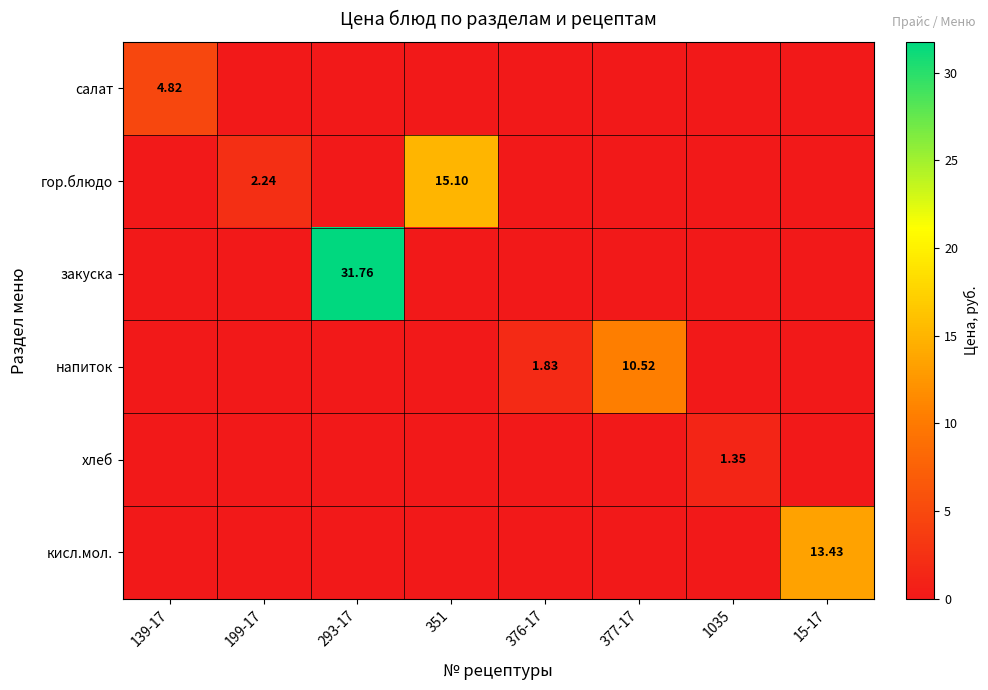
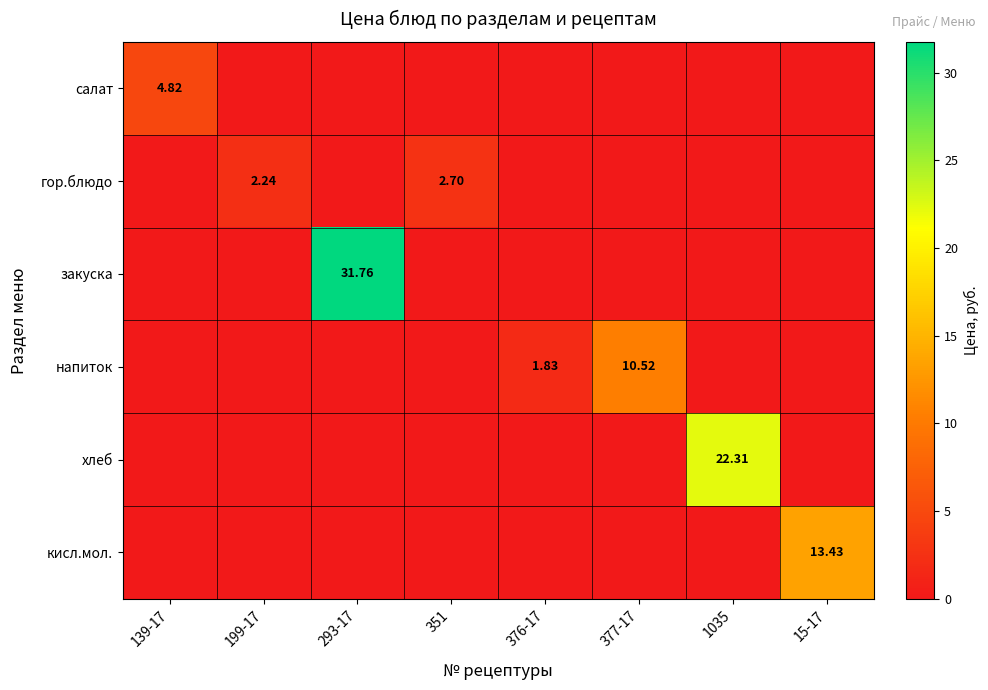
  {
    "салат": {
      "139-17": 4.82
    },
    "гор.блюдо": {
      "199-17": 2.24,
-     "351": 15.10
+     "351": 2.70
    },
    "закуска": {
      "293-17": 31.76
    },
    "напиток": {
      "376-17": 1.83,
      "377-17": 10.52
    },
    "хлеб": {
-     "1035": 1.35
+     "1035": 22.31
    },
    "кисл.мол.": {
      "15-17": 13.43
    }
  }
